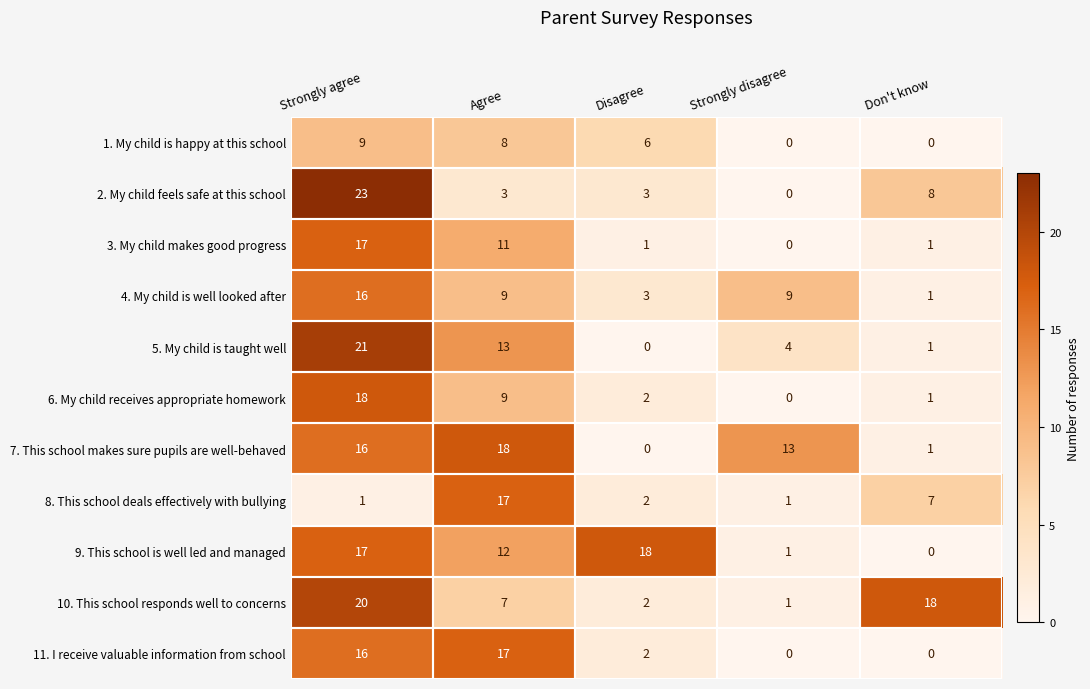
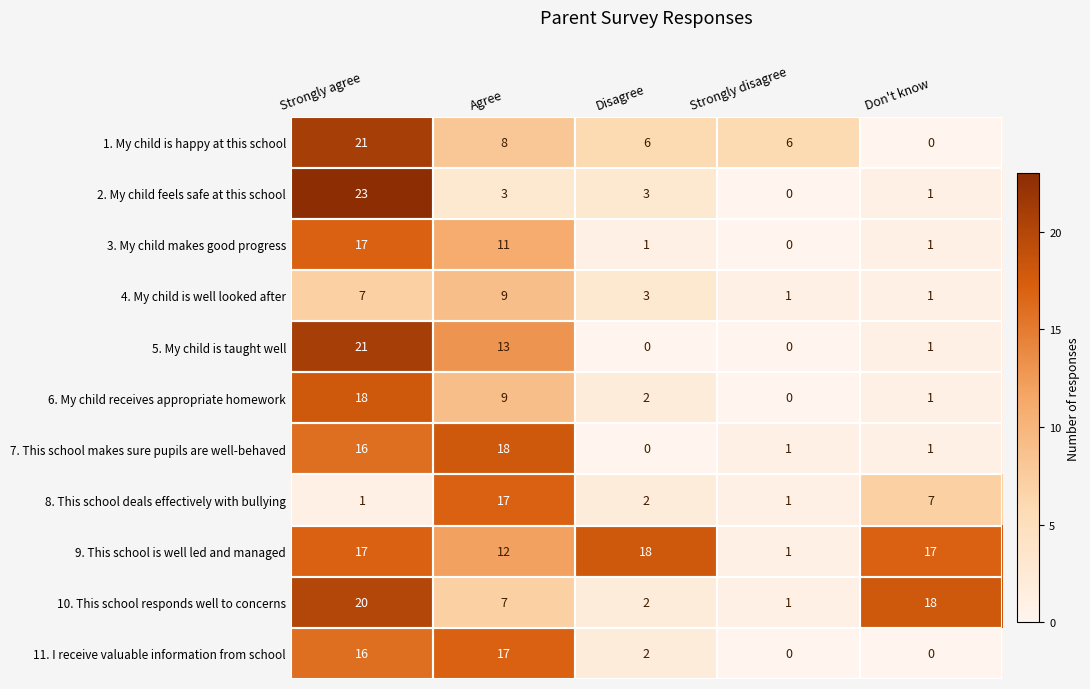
  {
    "1. My child is happy at this school": {
-     "Strongly agree": 9,
+     "Strongly agree": 21,
      "Agree": 8,
      "Disagree": 6,
-     "Strongly disagree": 0,
+     "Strongly disagree": 6,
      "Don't know": 0
    },
    "2. My child feels safe at this school": {
      "Strongly agree": 23,
      "Agree": 3,
      "Disagree": 3,
      "Strongly disagree": 0,
-     "Don't know": 8
+     "Don't know": 1
    },
    "3. My child makes good progress": {
      "Strongly agree": 17,
      "Agree": 11,
      "Disagree": 1,
      "Strongly disagree": 0,
      "Don't know": 1
    },
    "4. My child is well looked after": {
-     "Strongly agree": 16,
+     "Strongly agree": 7,
      "Agree": 9,
      "Disagree": 3,
-     "Strongly disagree": 9,
+     "Strongly disagree": 1,
      "Don't know": 1
    },
    "5. My child is taught well": {
      "Strongly agree": 21,
      "Agree": 13,
      "Disagree": 0,
-     "Strongly disagree": 4,
+     "Strongly disagree": 0,
      "Don't know": 1
    },
    "6. My child receives appropriate homework": {
      "Strongly agree": 18,
      "Agree": 9,
      "Disagree": 2,
      "Strongly disagree": 0,
      "Don't know": 1
    },
    "7. This school makes sure pupils are well-behaved": {
      "Strongly agree": 16,
      "Agree": 18,
      "Disagree": 0,
-     "Strongly disagree": 13,
+     "Strongly disagree": 1,
      "Don't know": 1
    },
    "8. This school deals effectively with bullying": {
      "Strongly agree": 1,
      "Agree": 17,
      "Disagree": 2,
      "Strongly disagree": 1,
      "Don't know": 7
    },
    "9. This school is well led and managed": {
      "Strongly agree": 17,
      "Agree": 12,
      "Disagree": 18,
      "Strongly disagree": 1,
-     "Don't know": 0
+     "Don't know": 17
    },
    "10. This school responds well to concerns": {
      "Strongly agree": 20,
      "Agree": 7,
      "Disagree": 2,
      "Strongly disagree": 1,
      "Don't know": 18
    },
    "11. I receive valuable information from school": {
      "Strongly agree": 16,
      "Agree": 17,
      "Disagree": 2,
      "Strongly disagree": 0,
      "Don't know": 0
    }
  }
